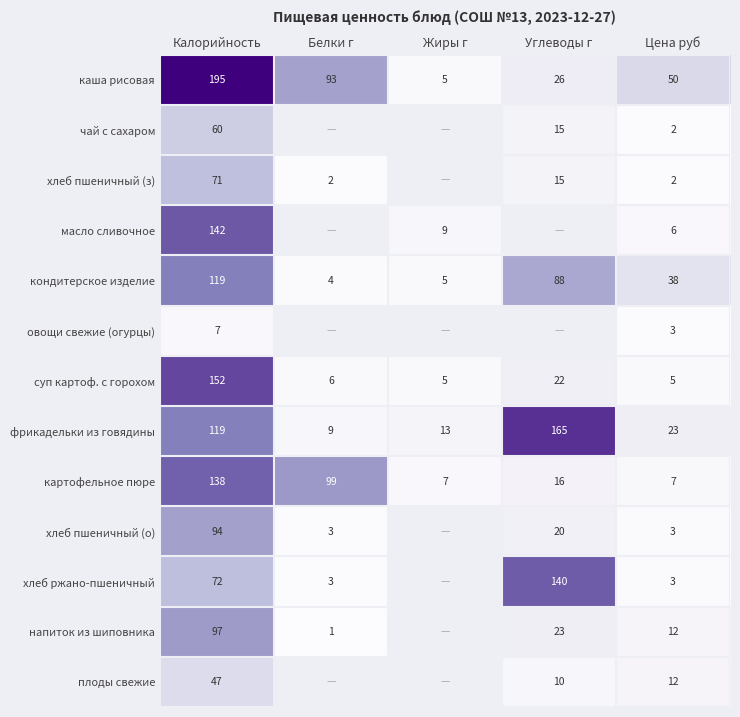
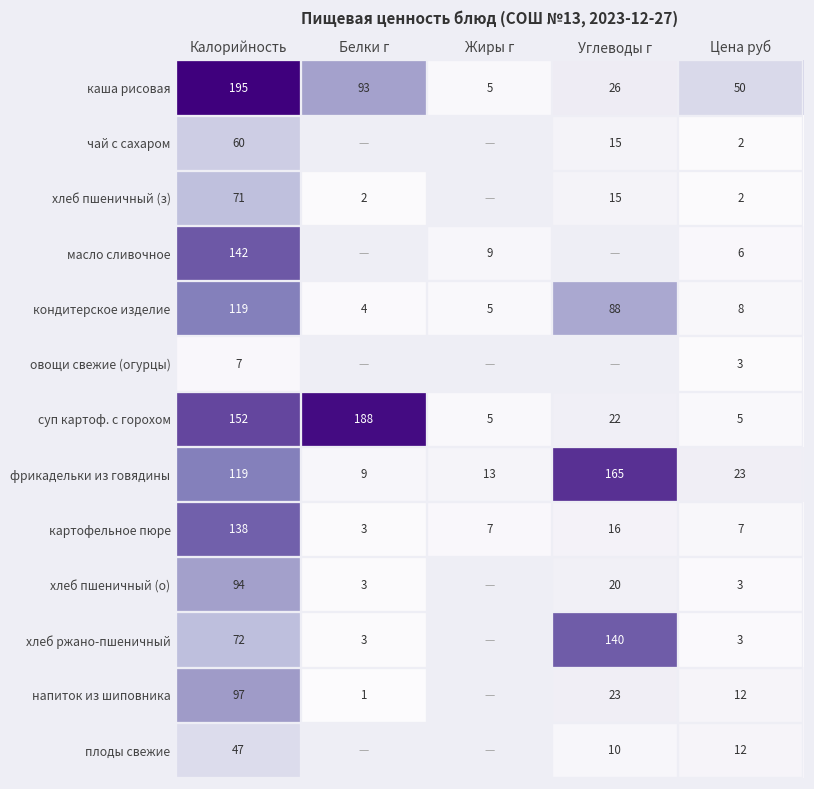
  {
    "каша рисовая": {
      "Калорийность": 195,
      "Белки г": 93,
      "Жиры г": 5,
      "Углеводы г": 26,
      "Цена руб": 50
    },
    "чай с сахаром": {
      "Калорийность": 60,
      "Углеводы г": 15,
      "Цена руб": 2
    },
    "хлеб пшеничный (з)": {
      "Калорийность": 71,
      "Белки г": 2,
      "Углеводы г": 15,
      "Цена руб": 2
    },
    "масло сливочное": {
      "Калорийность": 142,
      "Жиры г": 9,
      "Цена руб": 6
    },
    "кондитерское изделие": {
      "Калорийность": 119,
      "Белки г": 4,
      "Жиры г": 5,
      "Углеводы г": 88,
-     "Цена руб": 38
+     "Цена руб": 8
    },
    "овощи свежие (огурцы)": {
      "Калорийность": 7,
      "Цена руб": 3
    },
    "суп картоф. с горохом": {
      "Калорийность": 152,
-     "Белки г": 6,
+     "Белки г": 188,
      "Жиры г": 5,
      "Углеводы г": 22,
      "Цена руб": 5
    },
    "фрикадельки из говядины": {
      "Калорийность": 119,
      "Белки г": 9,
      "Жиры г": 13,
      "Углеводы г": 165,
      "Цена руб": 23
    },
    "картофельное пюре": {
      "Калорийность": 138,
-     "Белки г": 99,
+     "Белки г": 3,
      "Жиры г": 7,
      "Углеводы г": 16,
      "Цена руб": 7
    },
    "хлеб пшеничный (о)": {
      "Калорийность": 94,
      "Белки г": 3,
      "Углеводы г": 20,
      "Цена руб": 3
    },
    "хлеб ржано-пшеничный": {
      "Калорийность": 72,
      "Белки г": 3,
      "Углеводы г": 140,
      "Цена руб": 3
    },
    "напиток из шиповника": {
      "Калорийность": 97,
      "Белки г": 1,
      "Углеводы г": 23,
      "Цена руб": 12
    },
    "плоды свежие": {
      "Калорийность": 47,
      "Углеводы г": 10,
      "Цена руб": 12
    }
  }
